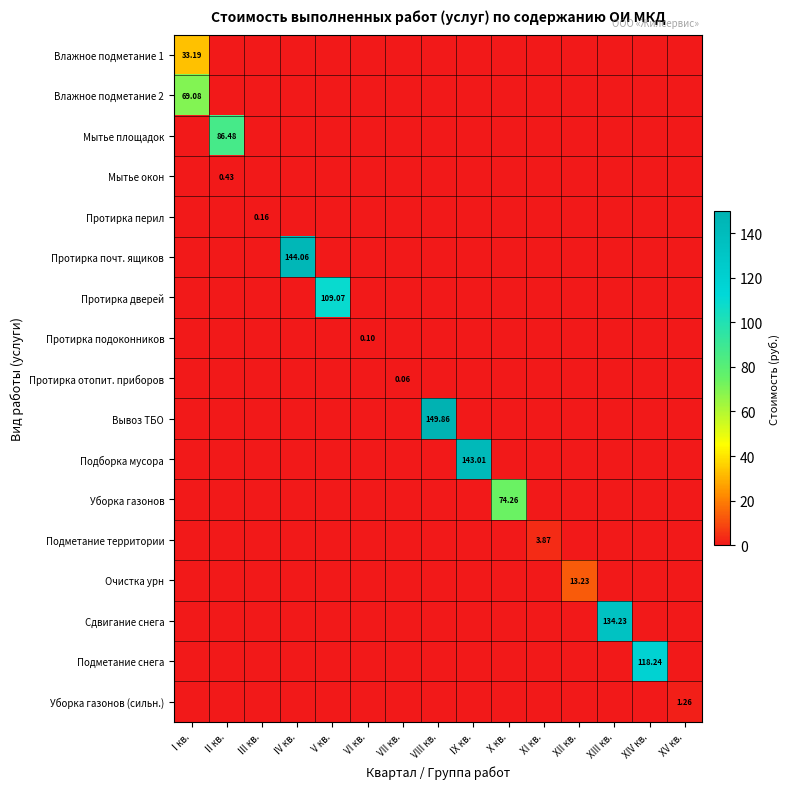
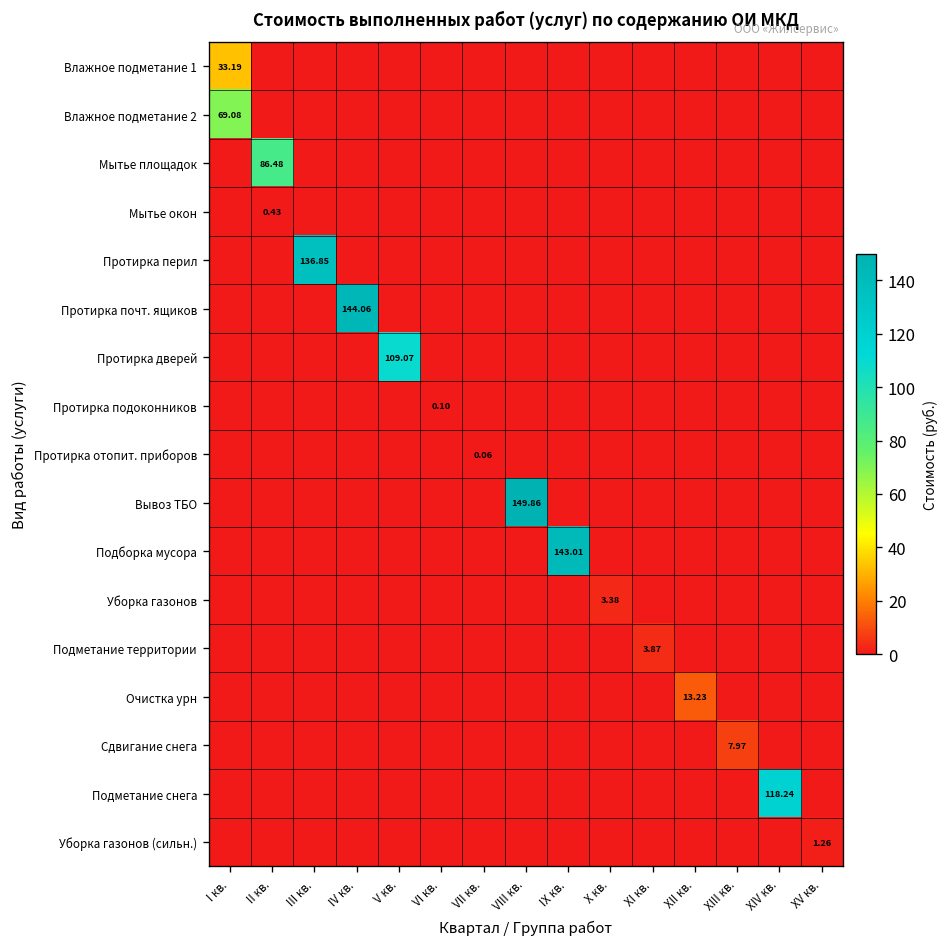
  {
    "Влажное подметание 1": {
      "I кв.": 33.19
    },
    "Влажное подметание 2": {
      "I кв.": 69.08
    },
    "Мытье площадок": {
      "II кв.": 86.48
    },
    "Мытье окон": {
      "II кв.": 0.43
    },
    "Протирка перил": {
-     "III кв.": 0.16
+     "III кв.": 136.85
    },
    "Протирка почт. ящиков": {
      "IV кв.": 144.06
    },
    "Протирка дверей": {
      "V кв.": 109.07
    },
    "Протирка подоконников": {
      "VI кв.": 0.10
    },
    "Протирка отопит. приборов": {
      "VII кв.": 0.06
    },
    "Вывоз ТБО": {
      "VIII кв.": 149.86
    },
    "Подборка мусора": {
      "IX кв.": 143.01
    },
    "Уборка газонов": {
-     "X кв.": 74.26
+     "X кв.": 3.38
    },
    "Подметание территории": {
      "XI кв.": 3.87
    },
    "Очистка урн": {
      "XII кв.": 13.23
    },
    "Сдвигание снега": {
-     "XIII кв.": 134.23
+     "XIII кв.": 7.97
    },
    "Подметание снега": {
      "XIV кв.": 118.24
    },
    "Уборка газонов (сильн.)": {
      "XV кв.": 1.26
    }
  }
